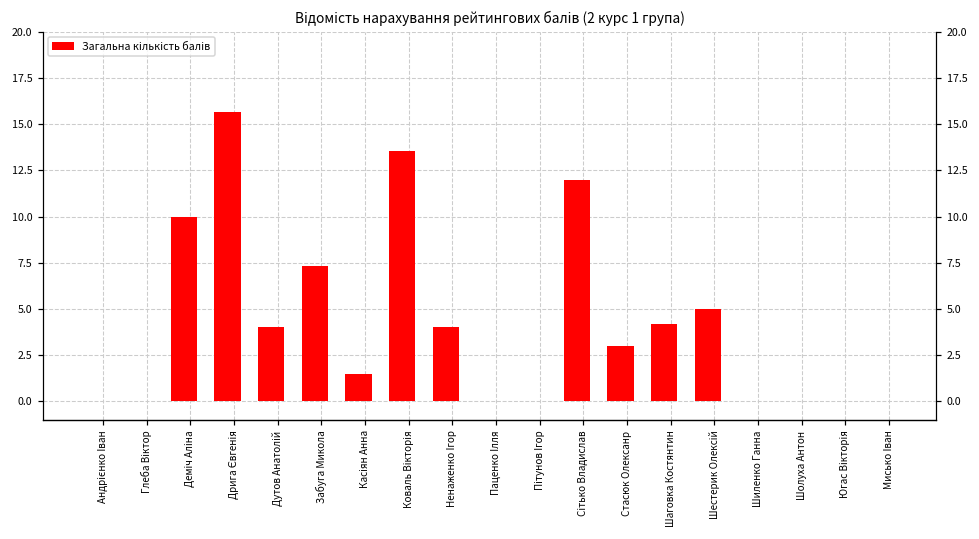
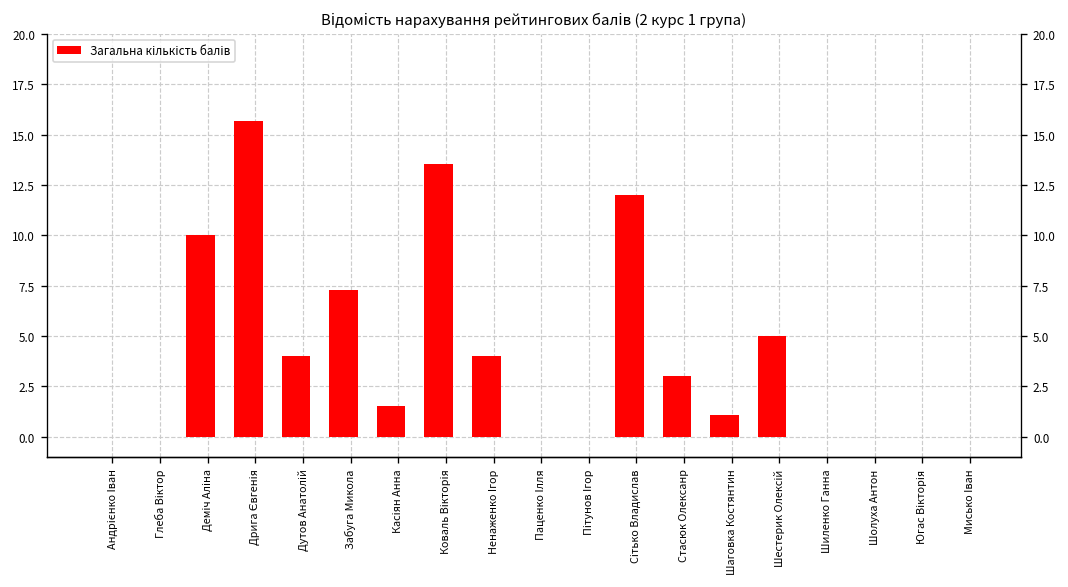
  {
    "Андрієнко Іван": 0.0,
    "Глеба Віктор": 0.0,
    "Деміч Аліна": 10.0,
    "Дрига Євгенія": 15.7,
    "Дутов Анатолій": 4.0,
    "Забуга Микола": 7.3,
    "Касіян Анна": 1.5,
    "Коваль Вікторія": 13.6,
    "Ненаженко Ігор": 4.0,
    "Паценко Ілля": 0.0,
    "Пітунов Ігор": 0.0,
    "Сітько Владислав": 12.0,
    "Стасюк Олексанр": 3.0,
-   "Шаговка Костянтин": 4.2,
+   "Шаговка Костянтин": 1.1,
    "Шестерик Олексій": 5.0,
    "Шиленко Ганна": 0.0,
    "Шолуха Антон": 0.0,
    "Югас Вікторія": 0.0,
    "Мисько Іван": 0.0
  }
